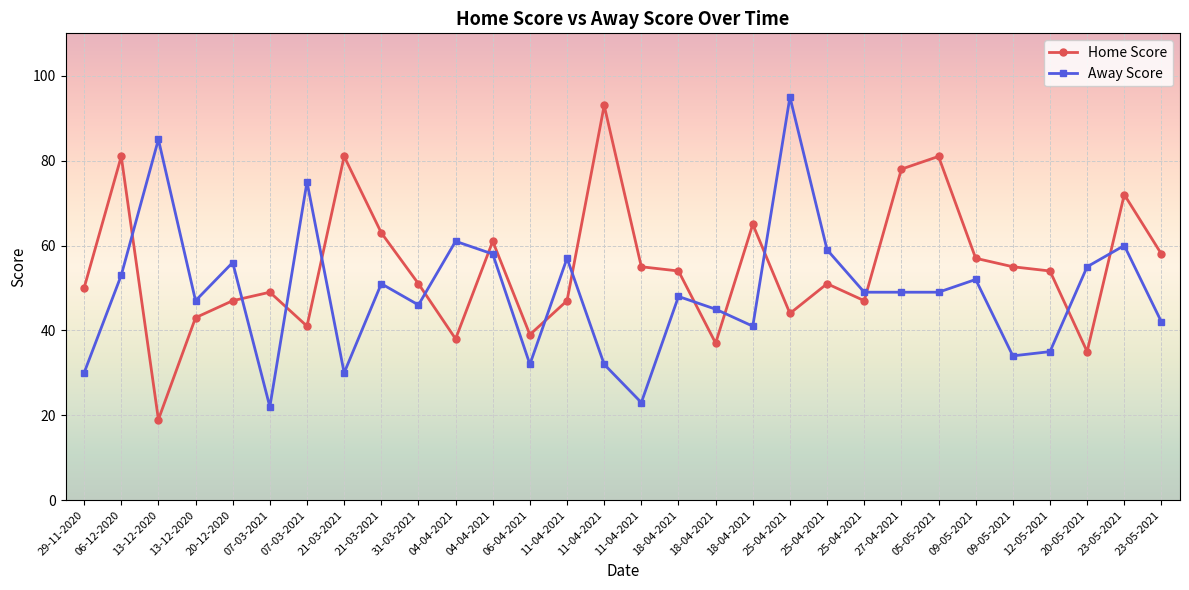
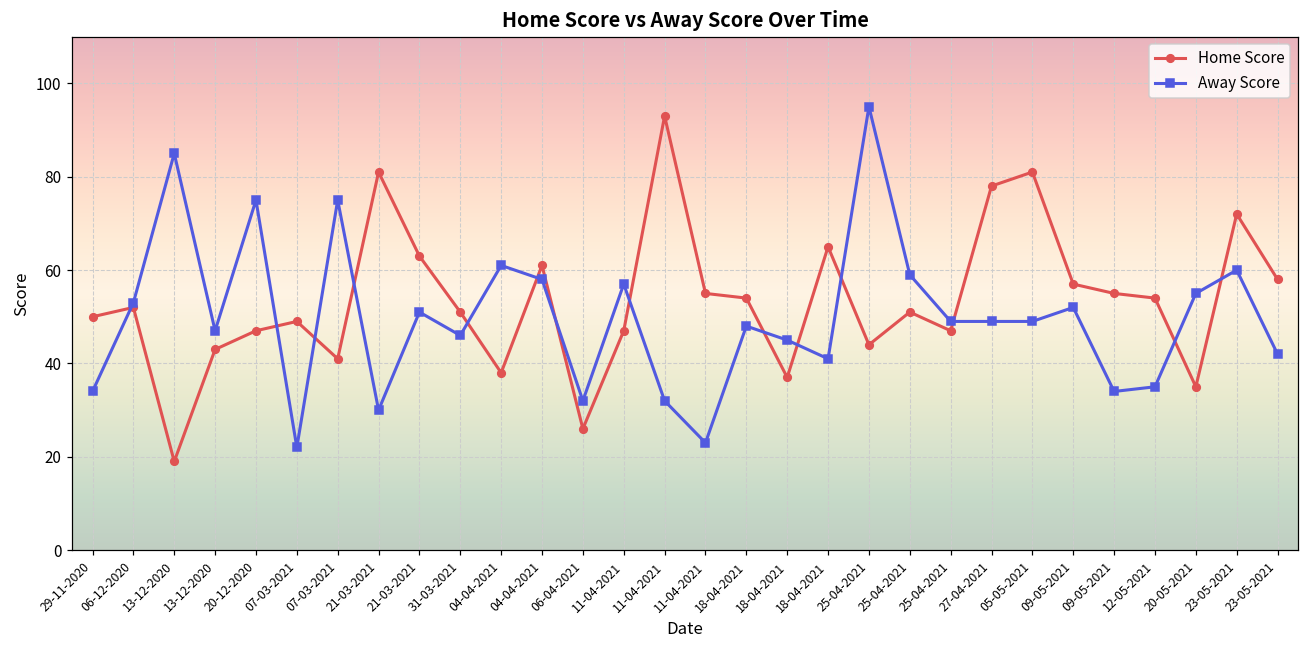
  {
    "Home Score": {
      "29-11-2020": 50,
-     "06-12-2020": 81,
+     "06-12-2020": 52,
      "20-12-2020": 47,
      "31-03-2021": 51,
-     "06-04-2021": 39,
+     "06-04-2021": 26,
      "27-04-2021": 78,
      "05-05-2021": 81,
      "12-05-2021": 54,
      "20-05-2021": 35
    },
    "Away Score": {
-     "29-11-2020": 30,
+     "29-11-2020": 34,
      "06-12-2020": 53,
-     "20-12-2020": 56,
+     "20-12-2020": 75,
      "31-03-2021": 46,
      "06-04-2021": 32,
      "27-04-2021": 49,
      "05-05-2021": 49,
      "12-05-2021": 35,
      "20-05-2021": 55
    }
  }
